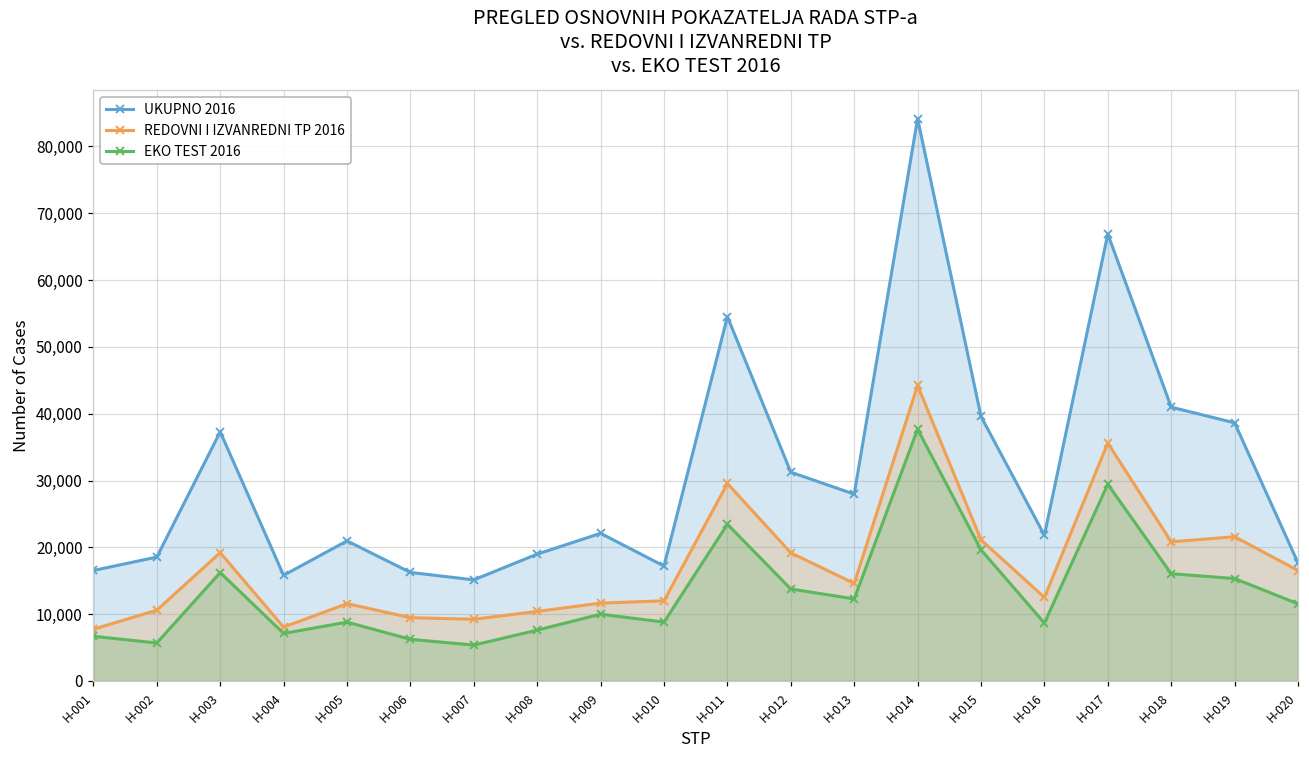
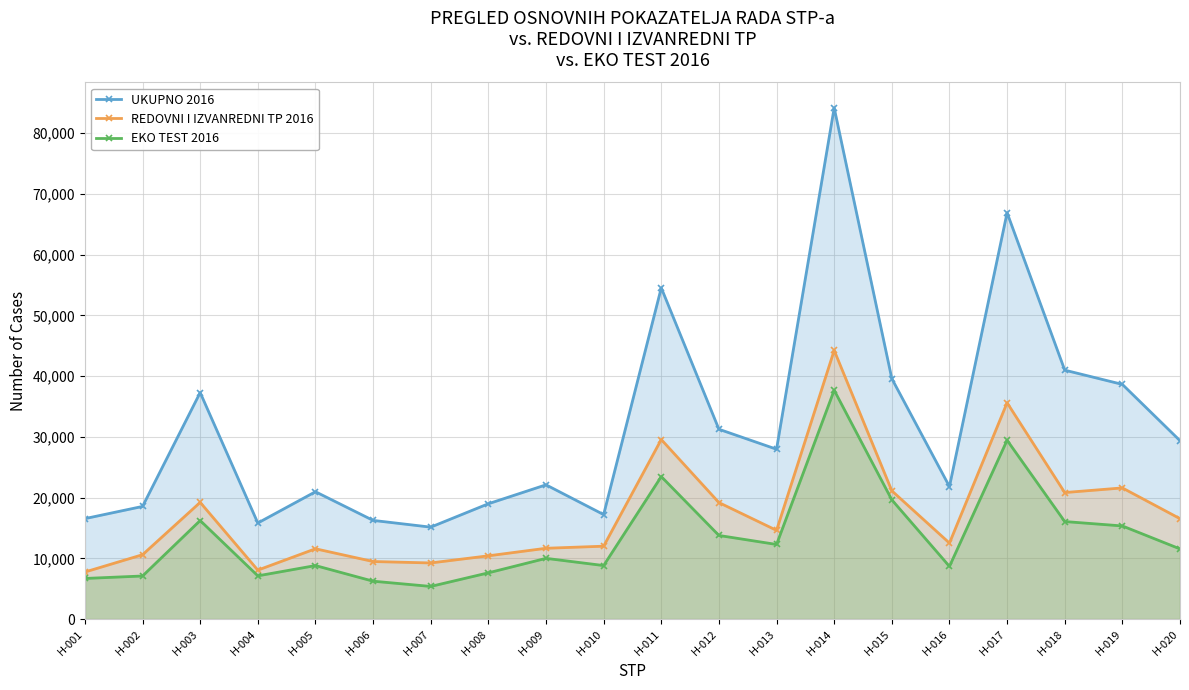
  {
    "UKUPNO 2016": {
      "H-001": "17,000",
      "H-002": "19,000",
      "H-003": "37,000",
      "H-004": "16,000",
      "H-005": "21,000",
      "H-006": "16,000",
      "H-007": "15,000",
      "H-008": "19,000",
      "H-009": "22,000",
      "H-010": "17,000",
      "H-011": "55,000",
      "H-012": "31,000",
      "H-013": "28,000",
      "H-014": "84,000",
      "H-015": "40,000",
      "H-016": "22,000",
      "H-017": "67,000",
      "H-018": "41,000",
      "H-019": "39,000",
-     "H-020": "18,000"
+     "H-020": "29,000"
    },
    "REDOVNI I IZVANREDNI TP 2016": {
      "H-001": "8,000",
      "H-002": "11,000",
      "H-003": "19,000",
      "H-004": "8,000",
      "H-005": "12,000",
      "H-006": "9,000",
      "H-007": "9,000",
      "H-008": "10,000",
      "H-009": "12,000",
      "H-010": "12,000",
      "H-011": "30,000",
      "H-012": "19,000",
      "H-013": "15,000",
      "H-014": "44,000",
      "H-015": "21,000",
      "H-016": "13,000",
      "H-017": "36,000",
      "H-018": "21,000",
      "H-019": "22,000",
      "H-020": "17,000"
    },
    "EKO TEST 2016": {
      "H-001": "7,000",
-     "H-002": "6,000",
+     "H-002": "7,000",
      "H-003": "16,000",
      "H-004": "7,000",
      "H-005": "9,000",
      "H-006": "6,000",
      "H-007": "5,000",
      "H-008": "8,000",
      "H-009": "10,000",
      "H-010": "9,000",
      "H-011": "23,000",
      "H-012": "14,000",
      "H-013": "12,000",
      "H-014": "38,000",
      "H-015": "20,000",
      "H-016": "9,000",
      "H-017": "29,000",
      "H-018": "16,000",
      "H-019": "15,000",
      "H-020": "12,000"
    }
  }
